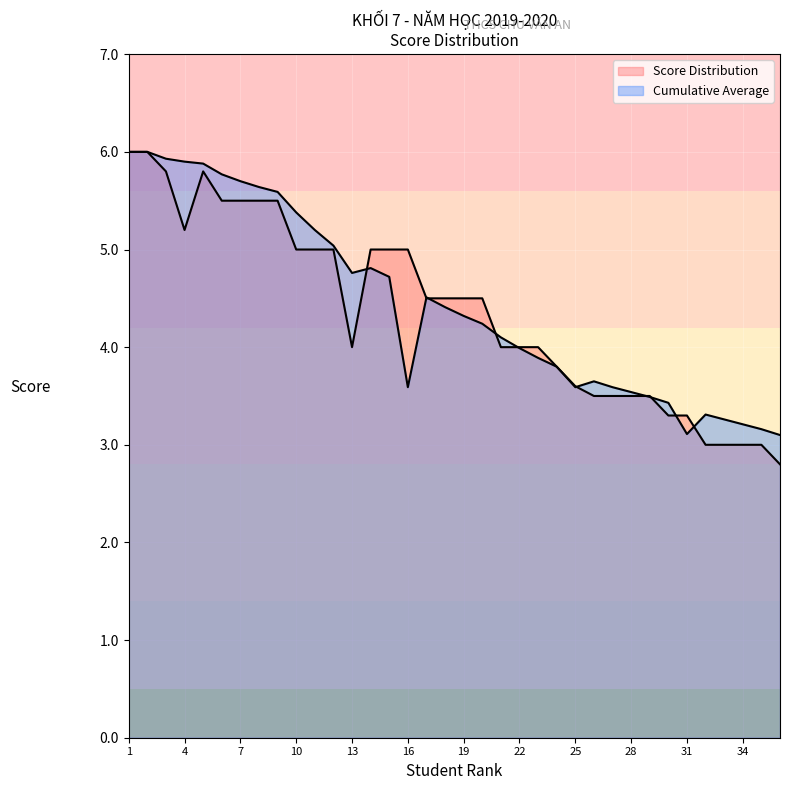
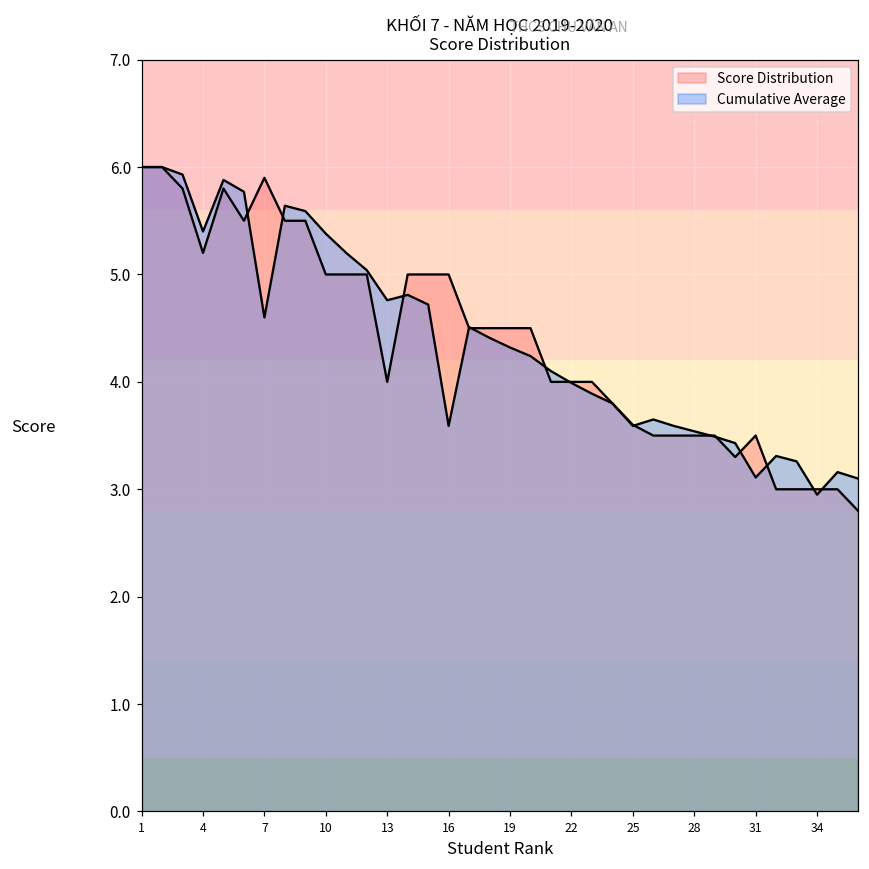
  {
    "Score Distribution": {
      "4": 5.2,
-     "7": 5.5,
+     "7": 5.9,
      "10": 5.0,
      "13": 4.0,
      "16": 5.0,
      "19": 4.5,
      "28": 3.5,
-     "31": 3.3,
+     "31": 3.5,
      "34": 3.0
    },
    "Cumulative Average": {
-     "4": 5.9,
-     "7": 5.7,
+     "4": 5.4,
+     "7": 4.6,
      "10": 5.4,
      "13": 4.8,
      "16": 3.6,
      "19": 4.3,
      "28": 3.5,
      "31": 3.1,
-     "34": 3.2
+     "34": 3.0
    }
  }
